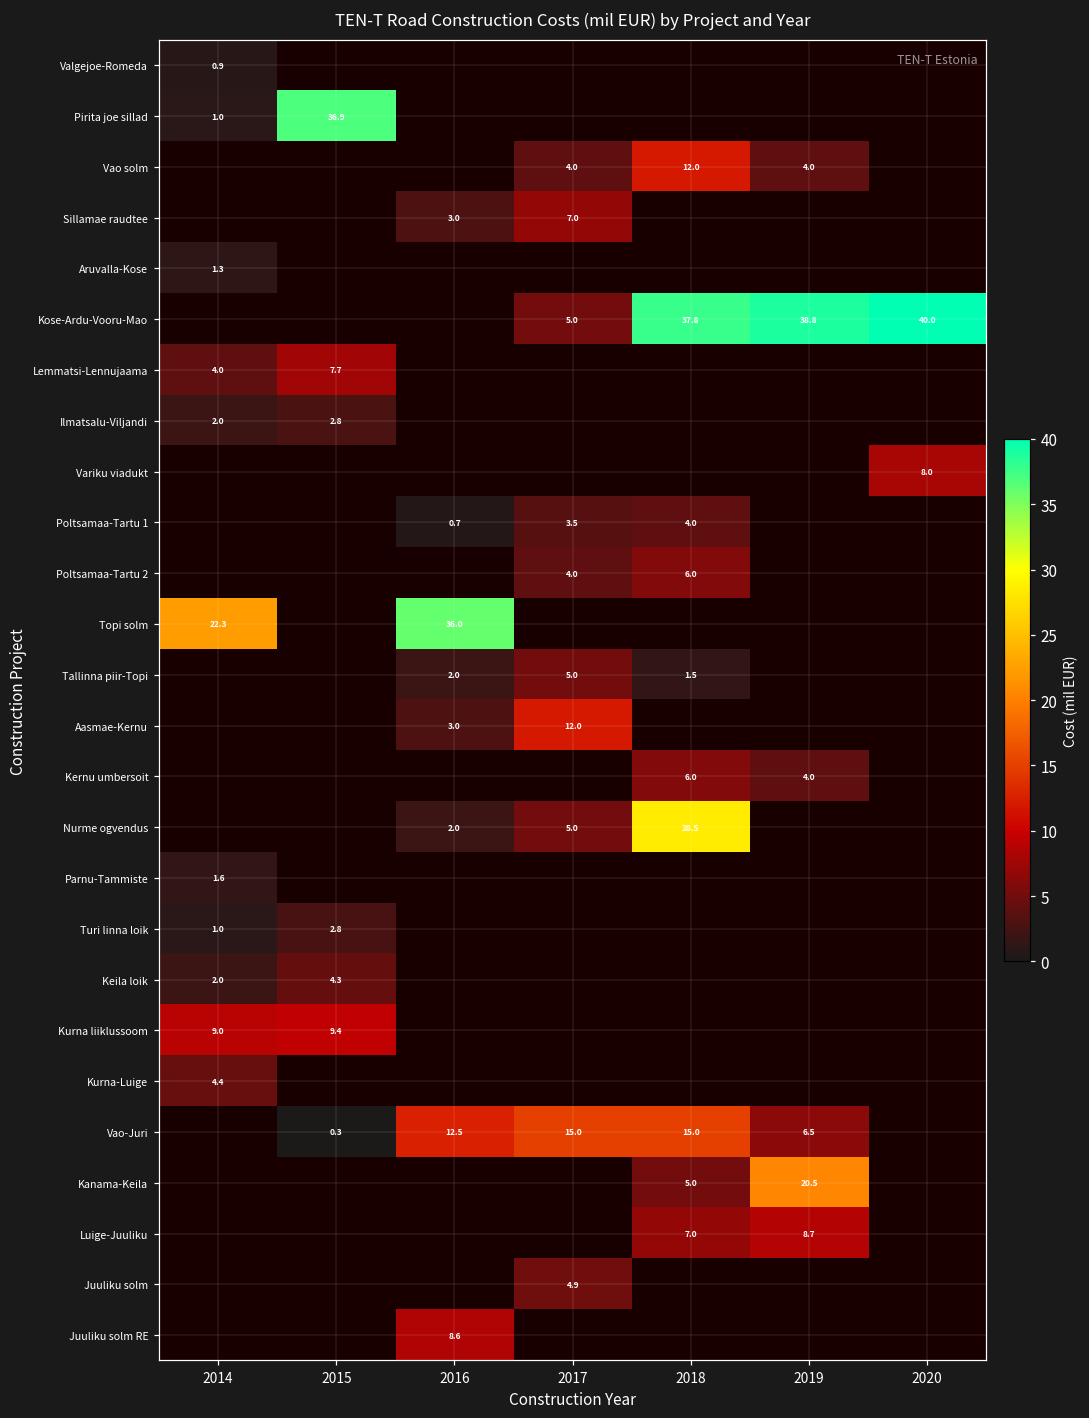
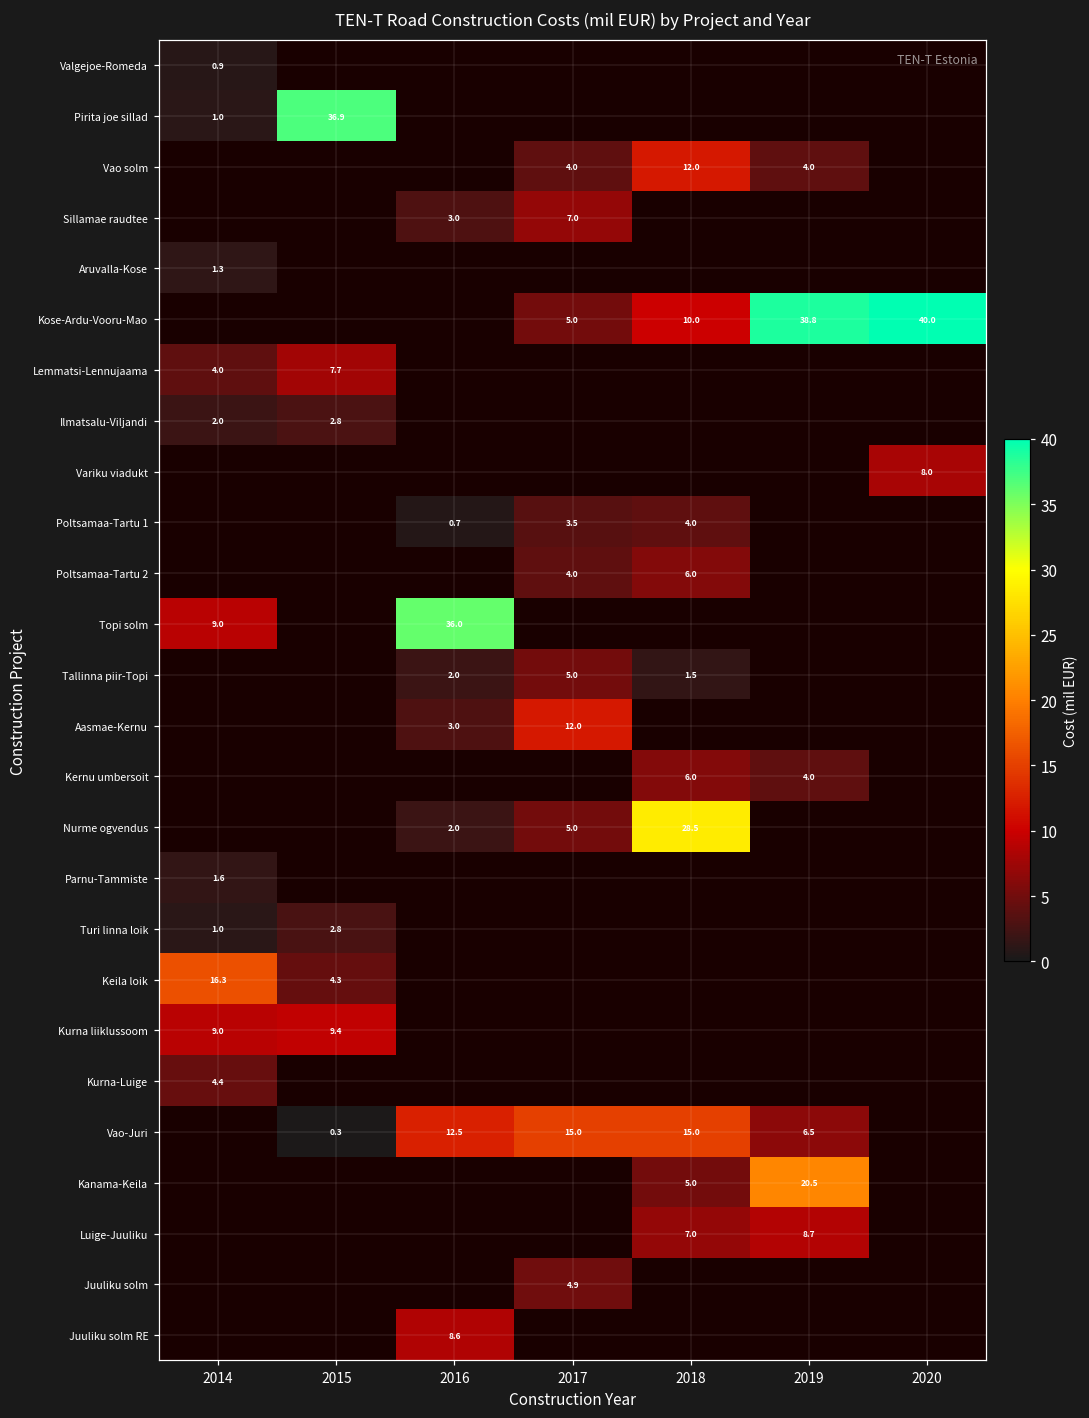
  {
    "Valgejoe-Romeda": {
      "2014": 0.9
    },
    "Pirita joe sillad": {
      "2014": 1.0,
      "2015": 36.9
    },
    "Vao solm": {
      "2017": 4.0,
      "2018": 12.0,
      "2019": 4.0
    },
    "Sillamae raudtee": {
      "2016": 3.0,
      "2017": 7.0
    },
    "Aruvalla-Kose": {
      "2014": 1.3
    },
    "Kose-Ardu-Vooru-Mao": {
      "2017": 5.0,
-     "2018": 37.8,
+     "2018": 10.0,
      "2019": 38.8,
      "2020": 40.0
    },
    "Lemmatsi-Lennujaama": {
      "2014": 4.0,
      "2015": 7.7
    },
    "Ilmatsalu-Viljandi": {
      "2014": 2.0,
      "2015": 2.8
    },
    "Variku viadukt": {
      "2020": 8.0
    },
    "Poltsamaa-Tartu 1": {
      "2016": 0.7,
      "2017": 3.5,
      "2018": 4.0
    },
    "Poltsamaa-Tartu 2": {
      "2017": 4.0,
      "2018": 6.0
    },
    "Topi solm": {
-     "2014": 22.3,
+     "2014": 9.0,
      "2016": 36.0
    },
    "Tallinna piir-Topi": {
      "2016": 2.0,
      "2017": 5.0,
      "2018": 1.5
    },
    "Aasmae-Kernu": {
      "2016": 3.0,
      "2017": 12.0
    },
    "Kernu umbersoit": {
      "2018": 6.0,
      "2019": 4.0
    },
    "Nurme ogvendus": {
      "2016": 2.0,
      "2017": 5.0,
      "2018": 28.5
    },
    "Parnu-Tammiste": {
      "2014": 1.6
    },
    "Turi linna loik": {
      "2014": 1.0,
      "2015": 2.8
    },
    "Keila loik": {
-     "2014": 2.0,
+     "2014": 16.3,
      "2015": 4.3
    },
    "Kurna liiklussoom": {
      "2014": 9.0,
      "2015": 9.4
    },
    "Kurna-Luige": {
      "2014": 4.4
    },
    "Vao-Juri": {
      "2015": 0.3,
      "2016": 12.5,
      "2017": 15.0,
      "2018": 15.0,
      "2019": 6.5
    },
    "Kanama-Keila": {
      "2018": 5.0,
      "2019": 20.5
    },
    "Luige-Juuliku": {
      "2018": 7.0,
      "2019": 8.7
    },
    "Juuliku solm": {
      "2017": 4.9
    },
    "Juuliku solm RE": {
      "2016": 8.6
    }
  }
